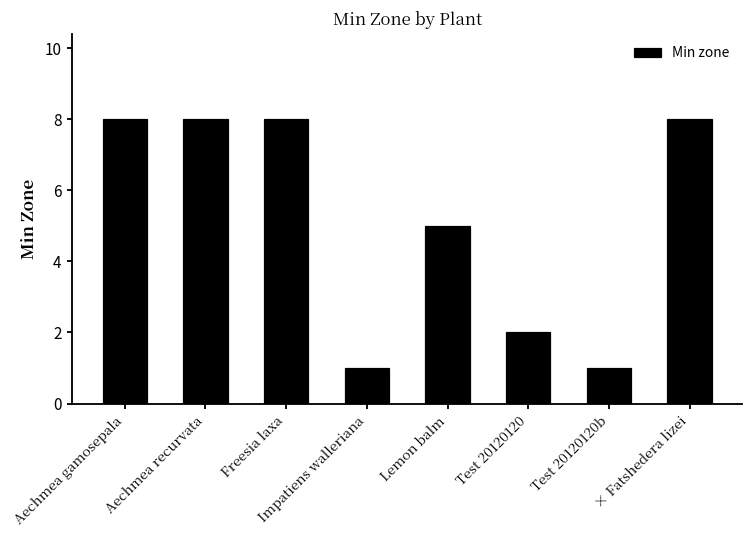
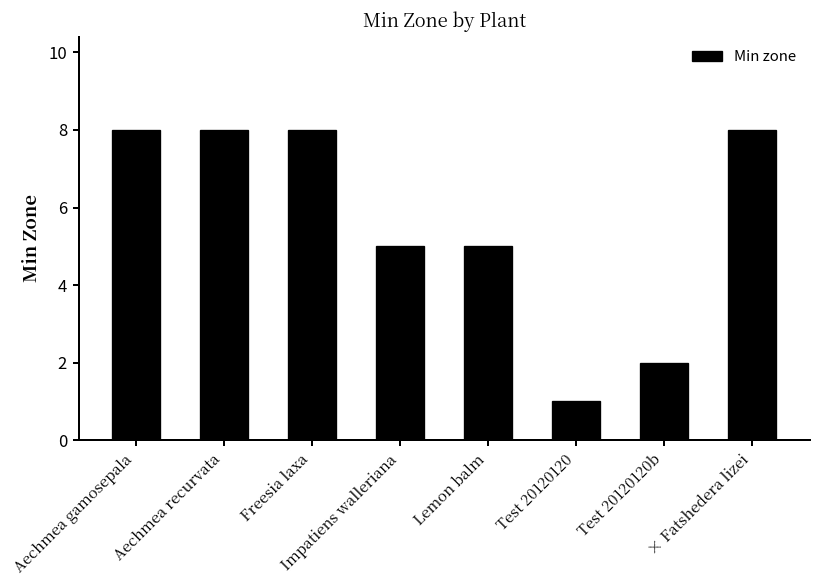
  {
    "Aechmea gamosepala": 8,
    "Aechmea recurvata": 8,
    "Freesia laxa": 8,
-   "Impatiens walleriana": 1,
+   "Impatiens walleriana": 5,
    "Lemon balm": 5,
-   "Test 20120120": 2,
-   "Test 20120120b": 1,
+   "Test 20120120": 1,
+   "Test 20120120b": 2,
    "× Fatshedera lizei": 8
  }
